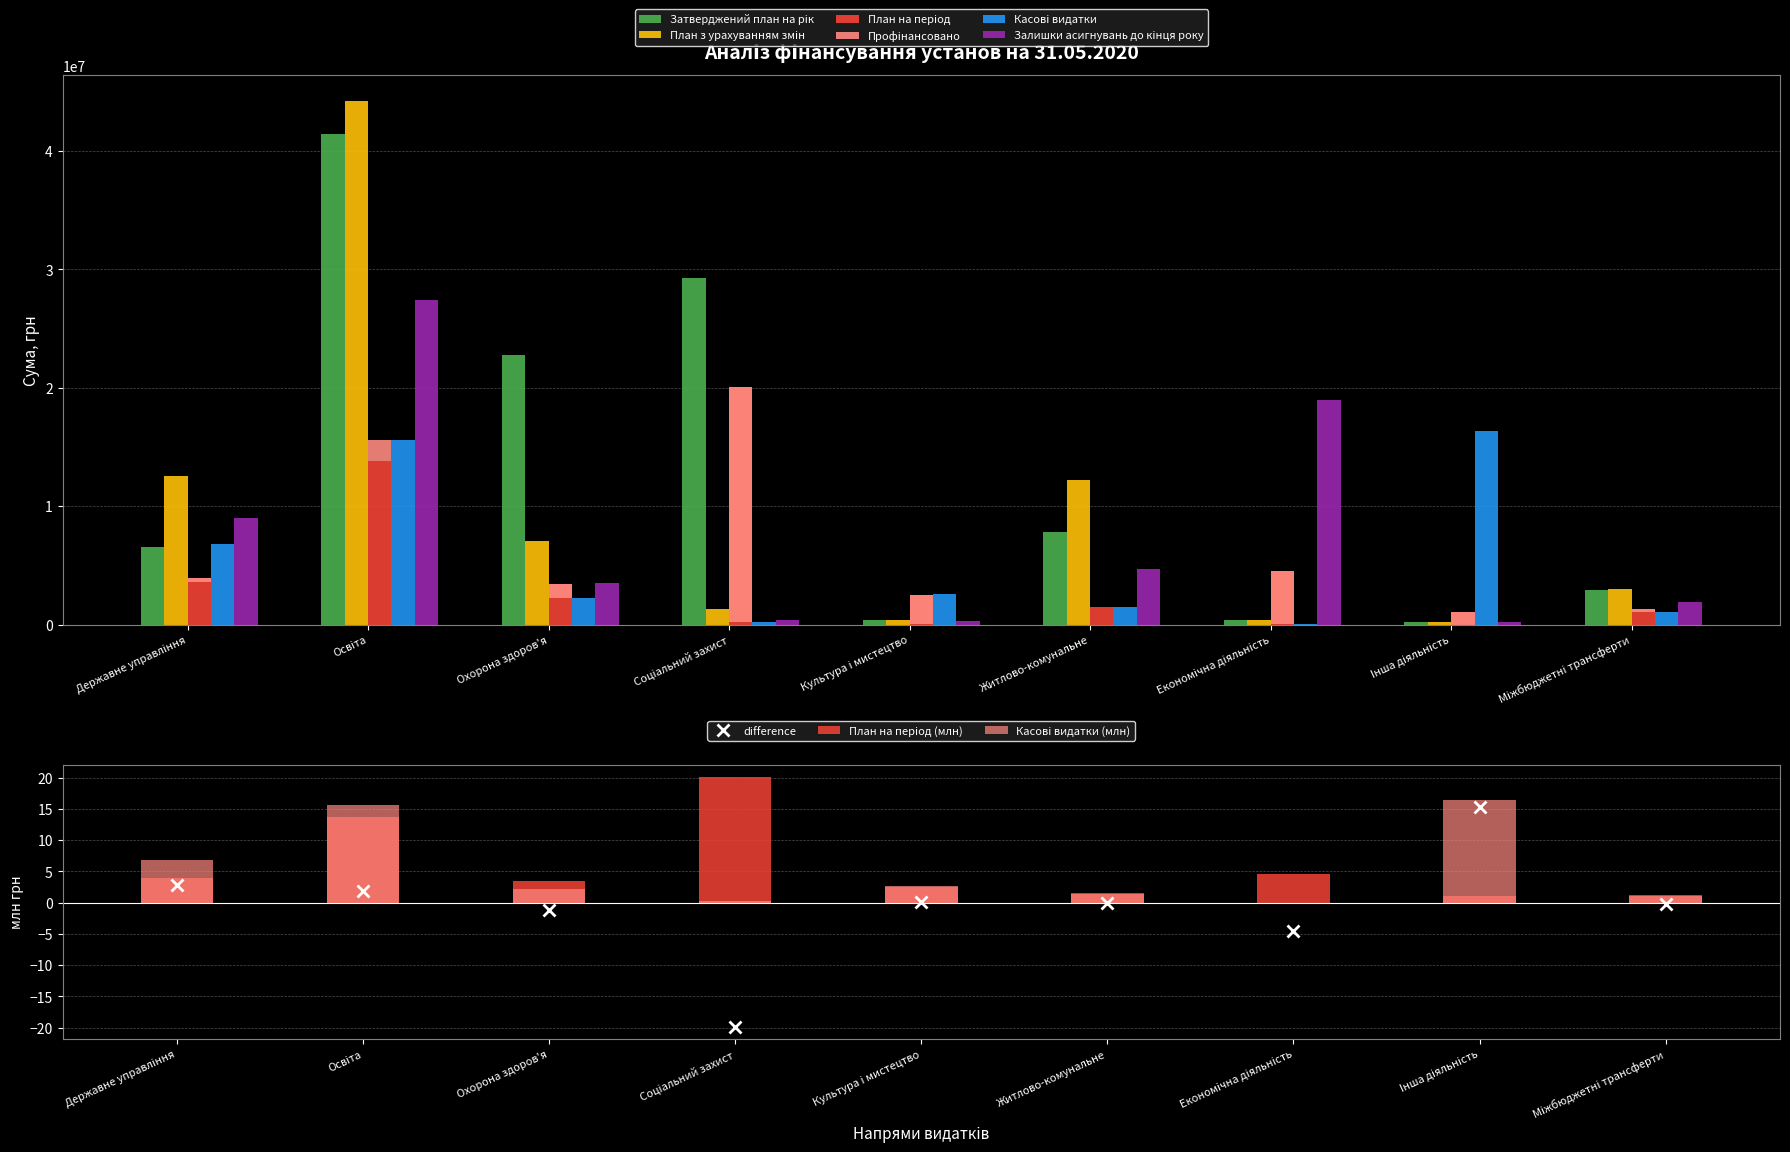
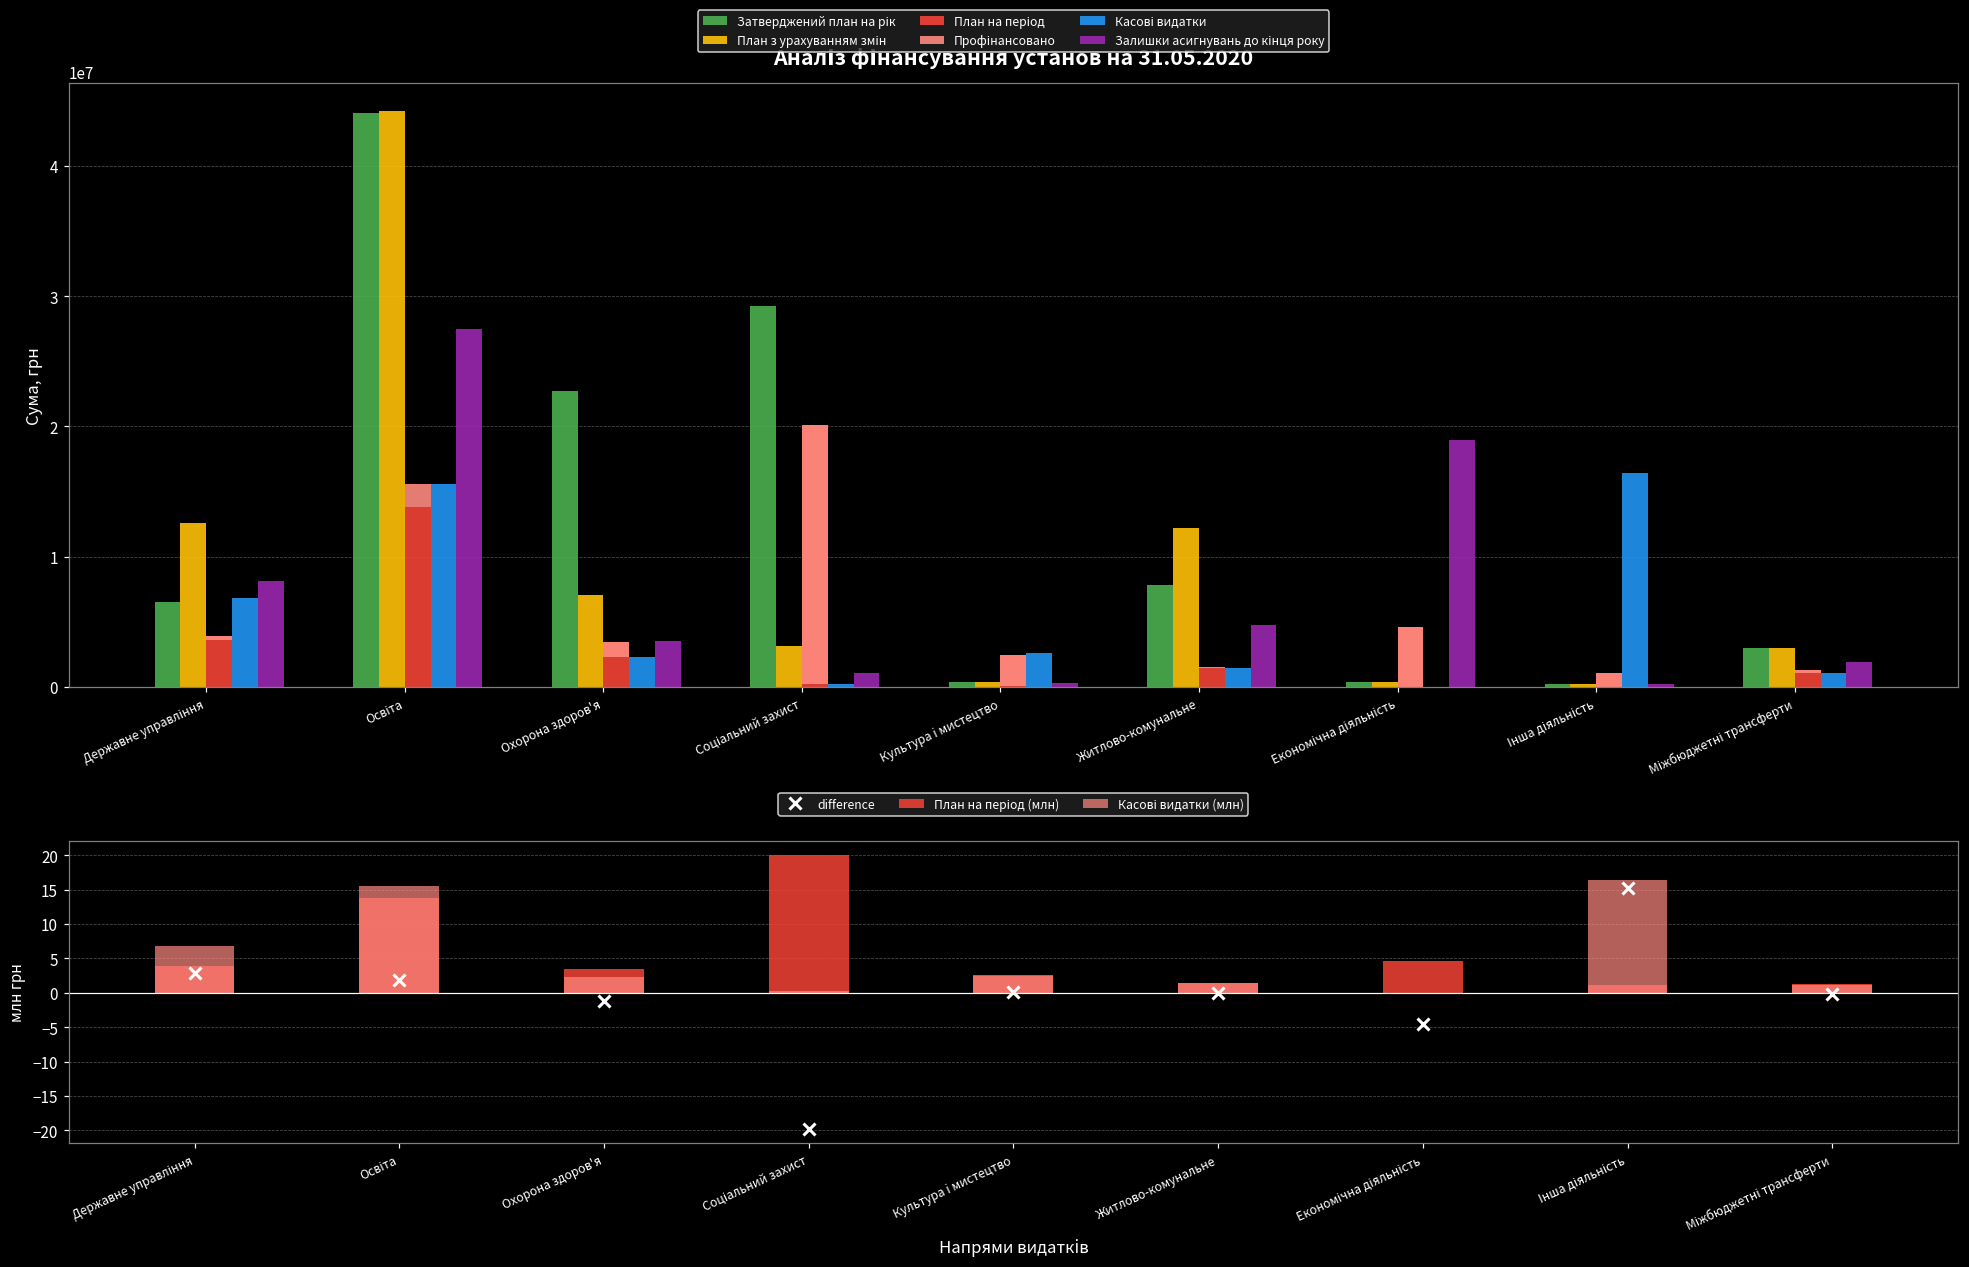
  {
    "Аналіз фінансування установ на 31.05.2020": {
      "Затверджений план на рік": {
        "Державне управління": 6500000,
-       "Освіта": 41500000,
+       "Освіта": 44100000,
        "Охорона здоров'я": 22800000,
        "Соціальний захист": 29300000,
        "Культура i мистецтво": 400000,
        "Житлово-комунальне": 7800000,
        "Економічна діяльність": 400000,
        "Міжбюджетні трансферти": 3000000
      },
      "План з урахуванням змін": {
        "Державне управління": 12600000,
        "Освіта": 44200000,
        "Охорона здоров'я": 7000000,
-       "Соціальний захист": 1300000,
+       "Соціальний захист": 3100000,
        "Культура i мистецтво": 400000,
        "Житлово-комунальне": 12200000,
        "Економічна діяльність": 400000,
        "Міжбюджетні трансферти": 3000000
      },
      "План на період": {
        "Державне управління": 3900000,
        "Освіта": 13800000,
        "Охорона здоров'я": 3400000,
        "Соціальний захист": 20100000,
        "Культура i мистецтво": 2500000,
        "Житлово-комунальне": 1500000,
        "Економічна діяльність": 4600000,
        "Інша діяльність": 1100000,
        "Міжбюджетні трансферти": 1300000
      },
      "Касові видатки": {
        "Державне управління": 6800000,
        "Освіта": 15600000,
        "Охорона здоров'я": 2300000,
        "Соціальний захист": 300000,
        "Культура i мистецтво": 2600000,
        "Житлово-комунальне": 1500000,
        "Інша діяльність": 16400000,
        "Міжбюджетні трансферти": 1100000
      },
      "Залишки асигнувань до кінця року": {
-       "Державне управління": 9000000,
+       "Державне управління": 8100000,
        "Освіта": 27400000,
        "Охорона здоров'я": 3500000,
-       "Соціальний захист": 400000,
+       "Соціальний захист": 1100000,
        "Культура i мистецтво": 300000,
        "Житлово-комунальне": 4700000,
        "Економічна діяльність": 19000000,
        "Міжбюджетні трансферти": 1900000
      }
    }
  }
